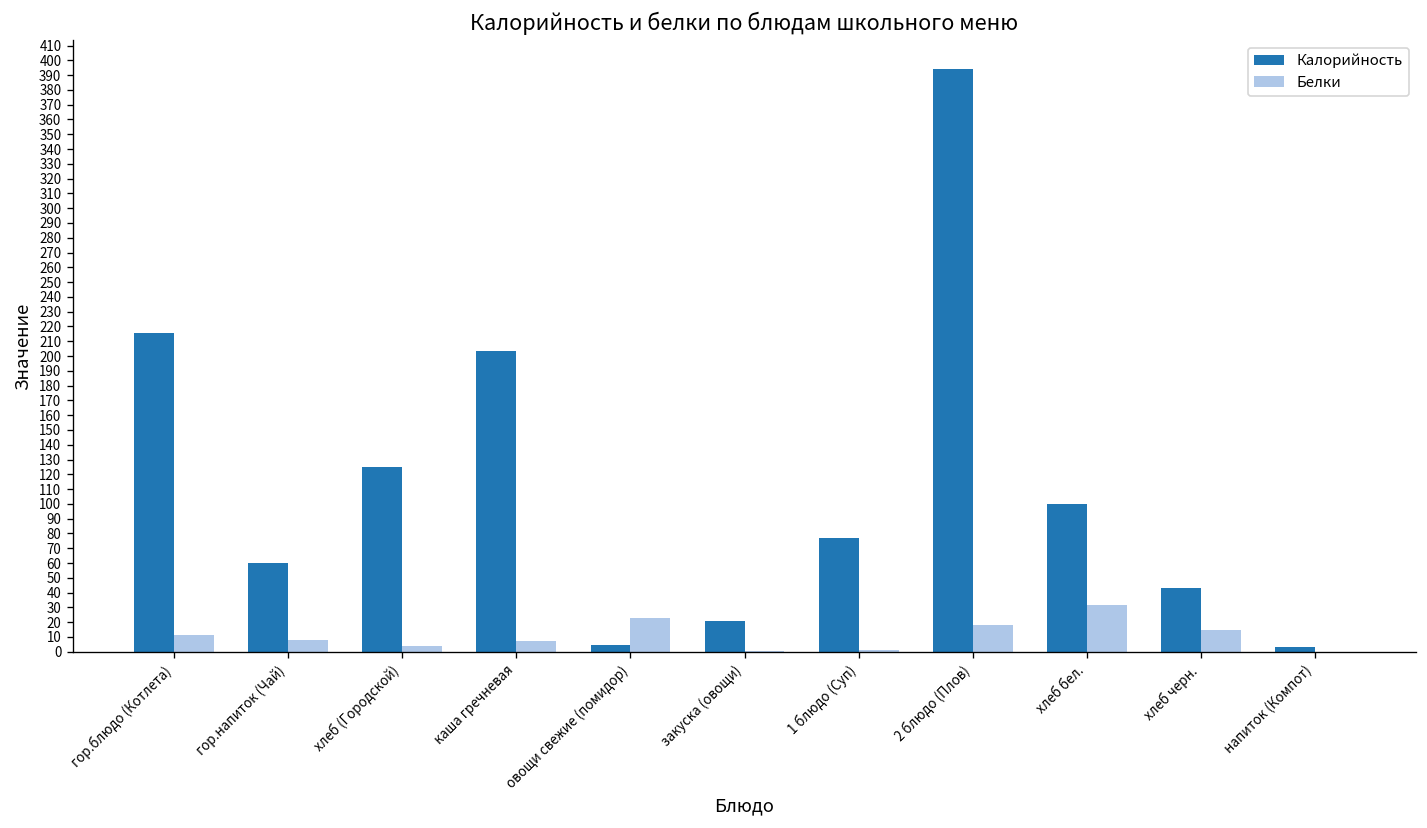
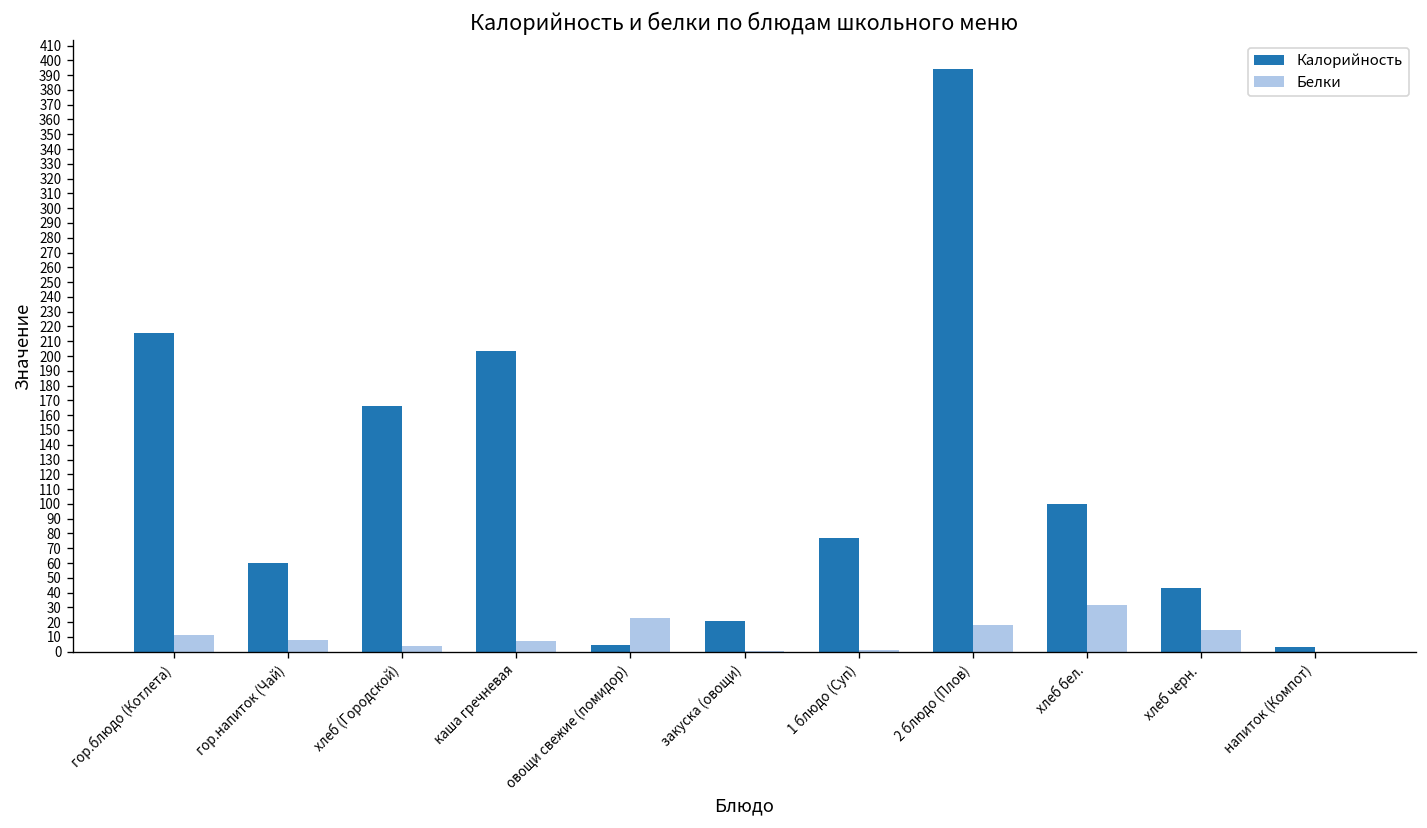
  {
    "Калорийность": {
      "гор.блюдо (Котлета)": 216,
      "гор.напиток (Чай)": 60,
-     "хлеб (Городской)": 125,
+     "хлеб (Городской)": 166,
      "каша гречневая": 203,
      "овощи свежие (помидор)": 4,
      "закуска (овощи)": 21,
      "1 блюдо (Суп)": 77,
      "2 блюдо (Плов)": 394,
      "хлеб бел.": 100,
      "хлеб черн.": 43,
      "напиток (Компот)": 3
    },
    "Белки": {
      "гор.блюдо (Котлета)": 11,
      "гор.напиток (Чай)": 8,
      "хлеб (Городской)": 4,
      "каша гречневая": 7,
      "овощи свежие (помидор)": 23,
      "2 блюдо (Плов)": 18,
      "хлеб бел.": 31,
      "хлеб черн.": 15
    }
  }
